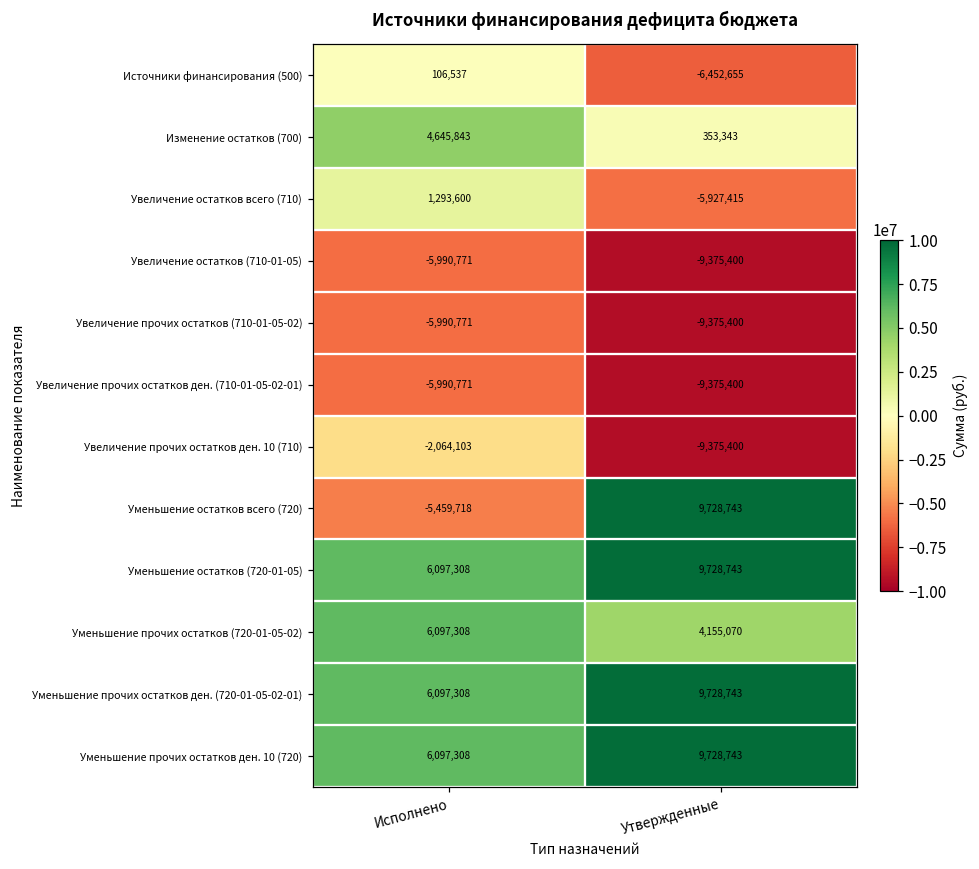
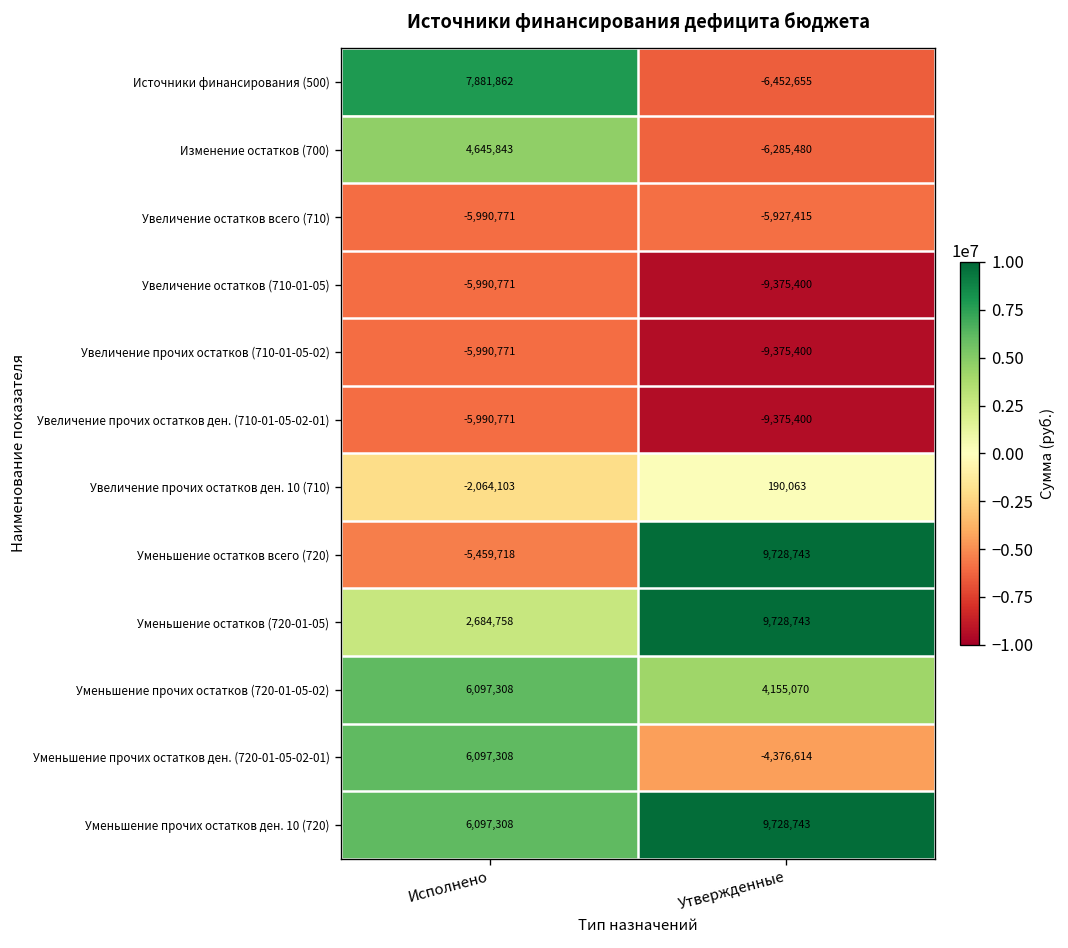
  {
    "Источники финансирования (500)": {
-     "Исполнено": "106,537",
+     "Исполнено": "7,881,862",
      "Утвержденные": "-6,452,655"
    },
    "Изменение остатков (700)": {
      "Исполнено": "4,645,843",
-     "Утвержденные": "353,343"
+     "Утвержденные": "-6,285,480"
    },
    "Увеличение остатков всего (710)": {
-     "Исполнено": "1,293,600",
+     "Исполнено": "-5,990,771",
      "Утвержденные": "-5,927,415"
    },
    "Увеличение остатков (710-01-05)": {
      "Исполнено": "-5,990,771",
      "Утвержденные": "-9,375,400"
    },
    "Увеличение прочих остатков (710-01-05-02)": {
      "Исполнено": "-5,990,771",
      "Утвержденные": "-9,375,400"
    },
    "Увеличение прочих остатков ден. (710-01-05-02-01)": {
      "Исполнено": "-5,990,771",
      "Утвержденные": "-9,375,400"
    },
    "Увеличение прочих остатков ден. 10 (710)": {
      "Исполнено": "-2,064,103",
-     "Утвержденные": "-9,375,400"
+     "Утвержденные": "190,063"
    },
    "Уменьшение остатков всего (720)": {
      "Исполнено": "-5,459,718",
      "Утвержденные": "9,728,743"
    },
    "Уменьшение остатков (720-01-05)": {
-     "Исполнено": "6,097,308",
+     "Исполнено": "2,684,758",
      "Утвержденные": "9,728,743"
    },
    "Уменьшение прочих остатков (720-01-05-02)": {
      "Исполнено": "6,097,308",
      "Утвержденные": "4,155,070"
    },
    "Уменьшение прочих остатков ден. (720-01-05-02-01)": {
      "Исполнено": "6,097,308",
-     "Утвержденные": "9,728,743"
+     "Утвержденные": "-4,376,614"
    },
    "Уменьшение прочих остатков ден. 10 (720)": {
      "Исполнено": "6,097,308",
      "Утвержденные": "9,728,743"
    }
  }
